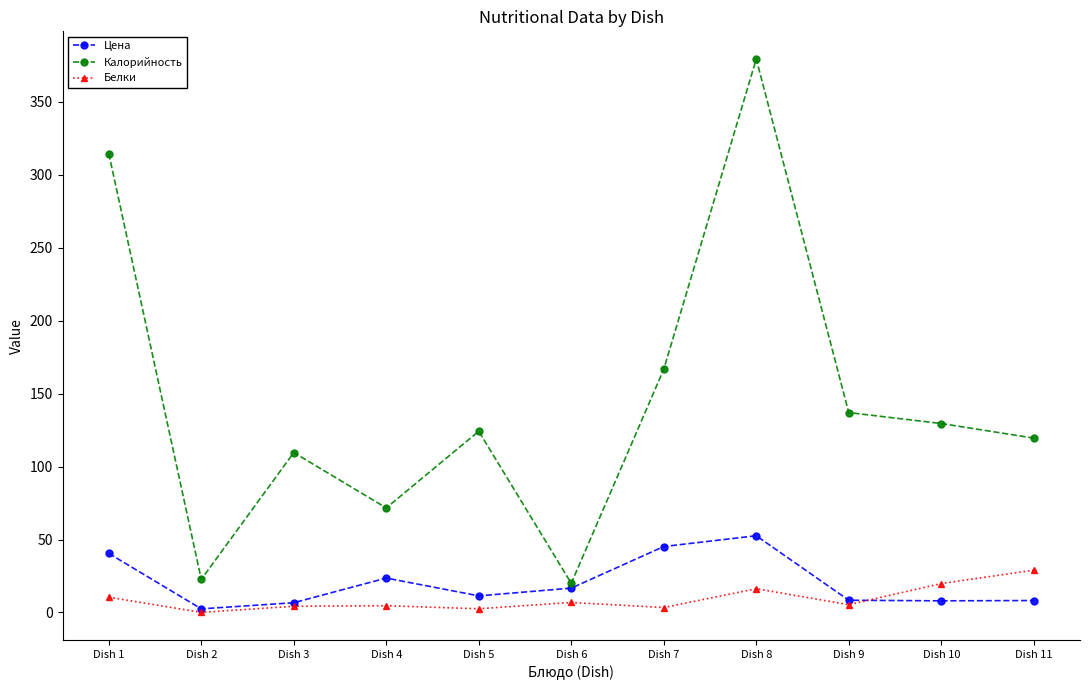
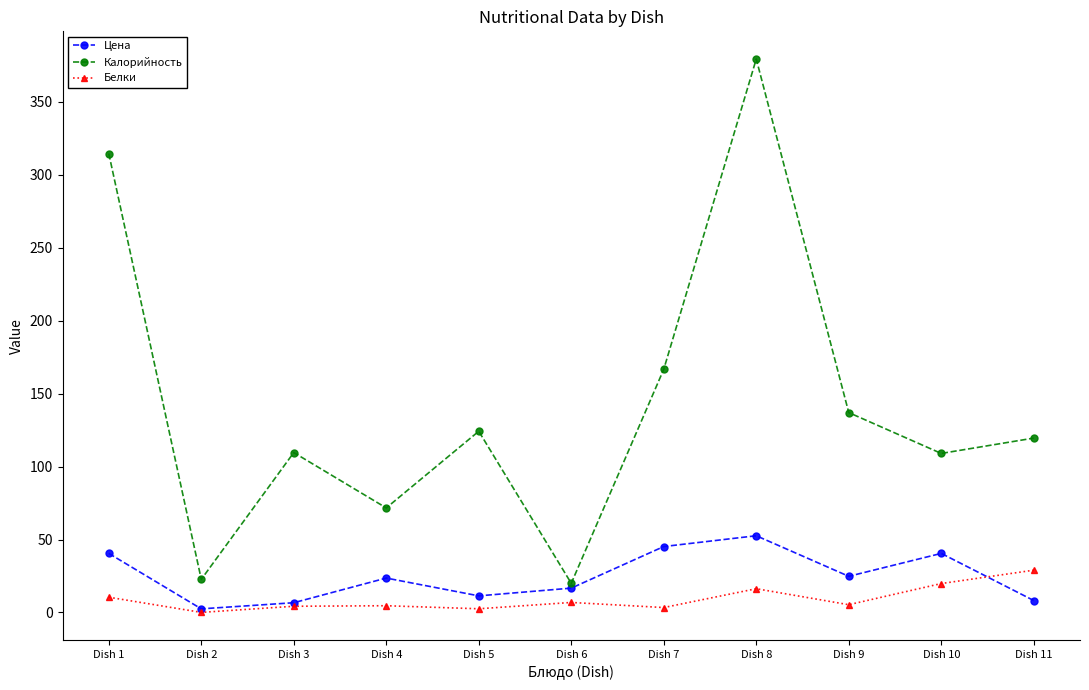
  {
    "Цена": {
      "Dish 1": 41,
      "Dish 2": 3,
      "Dish 3": 7,
      "Dish 4": 24,
      "Dish 5": 11,
      "Dish 6": 17,
      "Dish 7": 45,
      "Dish 8": 53,
-     "Dish 9": 8,
-     "Dish 10": 8,
+     "Dish 9": 25,
+     "Dish 10": 41,
      "Dish 11": 8
    },
    "Калорийность": {
      "Dish 1": 315,
      "Dish 2": 23,
      "Dish 3": 110,
      "Dish 4": 72,
      "Dish 5": 124,
      "Dish 6": 20,
      "Dish 7": 167,
      "Dish 8": 379,
      "Dish 9": 137,
-     "Dish 10": 130,
+     "Dish 10": 109,
      "Dish 11": 120
    },
    "Белки": {
      "Dish 1": 10,
      "Dish 2": 0,
      "Dish 3": 4,
      "Dish 4": 5,
      "Dish 5": 3,
      "Dish 6": 7,
      "Dish 7": 3,
      "Dish 8": 16,
      "Dish 9": 5,
      "Dish 10": 20,
      "Dish 11": 29
    }
  }
